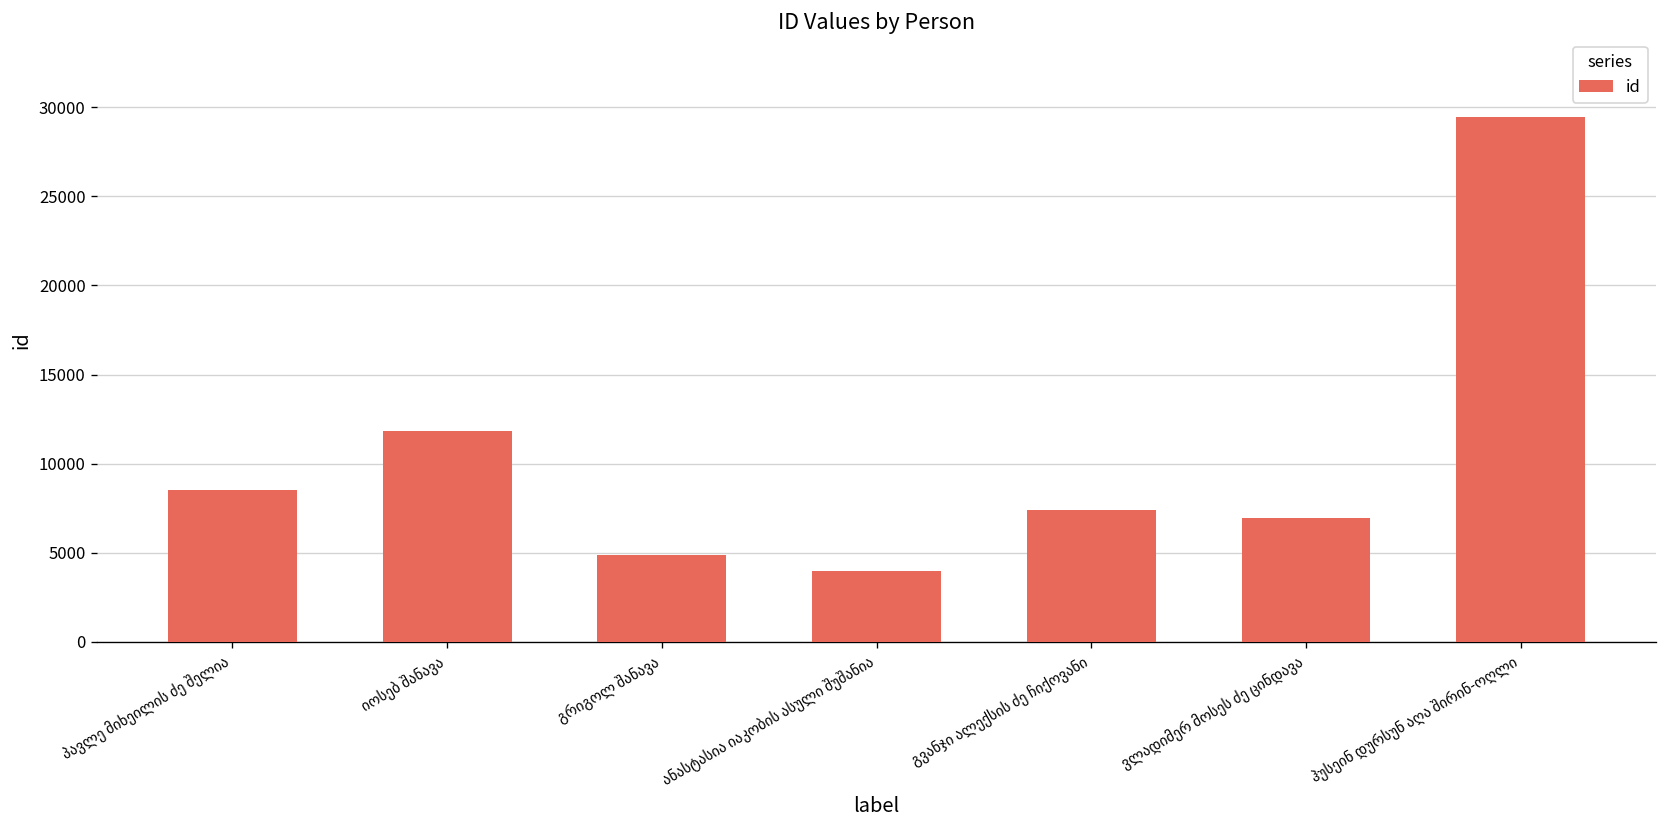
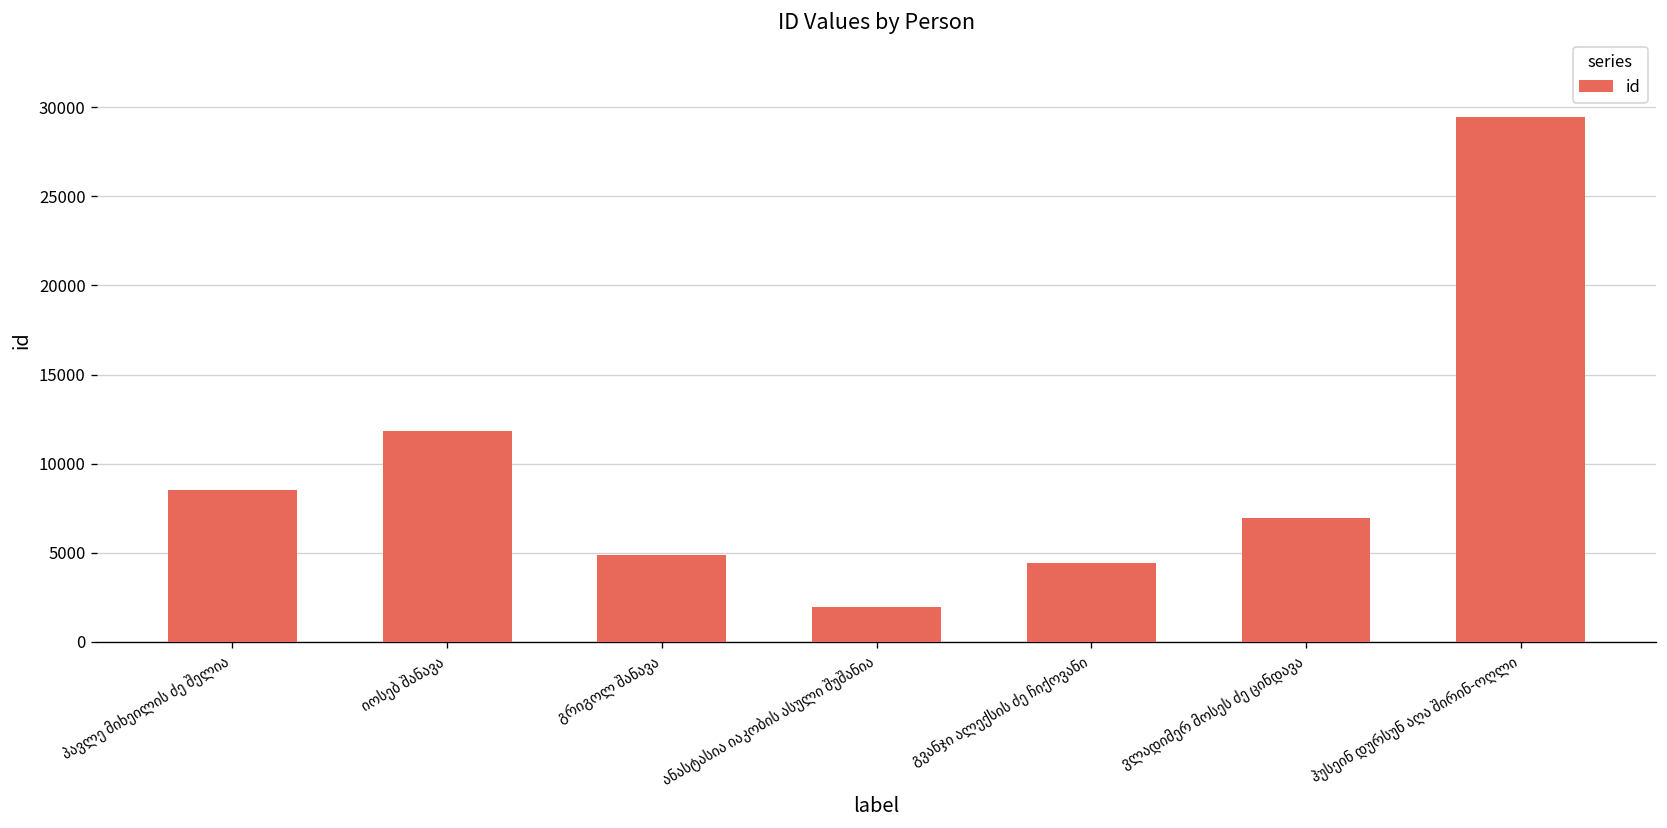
  {
    "პავლე მიხეილის ძე შელია": 8500,
    "იოსებ შანავა": 11800,
    "გრიგოლ შანავა": 4900,
-   "ანასტასია იაკობის ასული შუშანია": 4000,
-   "გვანჯი ალექსის ძე ჩიქოვანი": 7400,
+   "ანასტასია იაკობის ასული შუშანია": 2000,
+   "გვანჯი ალექსის ძე ჩიქოვანი": 4400,
    "ვლადიმერ მოსეს ძე ცინდავა": 7000,
    "ჰუსეინ დურსუნ აღა შირინ-ოღლი": 29400
  }
